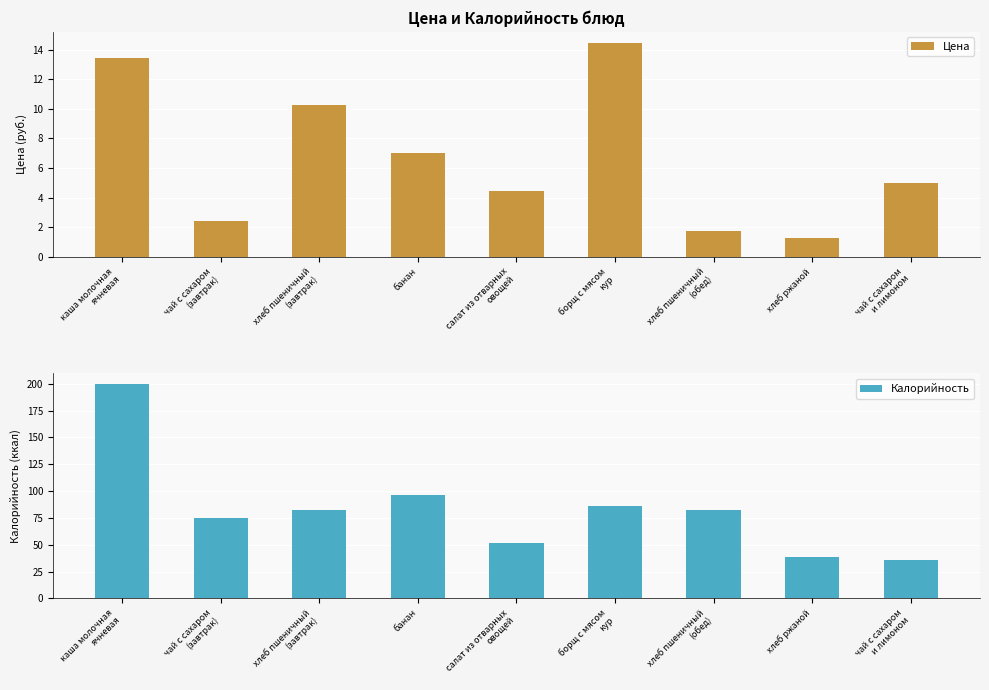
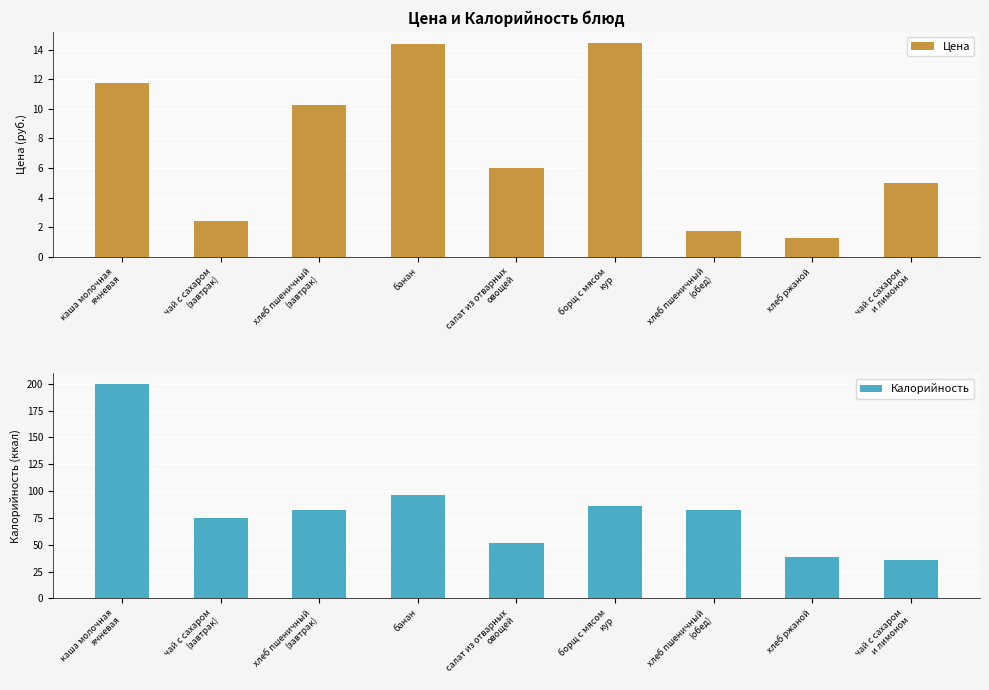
  {
    "Цена и Калорийность блюд": {
-     "каша молочная ячневая": 13.5,
+     "каша молочная ячневая": 11.8,
      "чай с сахаром (завтрак)": 2.4,
      "хлеб пшеничный (завтрак)": 10.3,
-     "банан": 7.0,
-     "салат из отварных овощей": 4.4,
+     "банан": 14.4,
+     "салат из отварных овощей": 6.0,
      "борщ с мясом кур": 14.5,
      "хлеб пшеничный (обед)": 1.7,
      "хлеб ржаной": 1.3,
      "чай с сахаром и лимоном": 5.0
    }
  }
